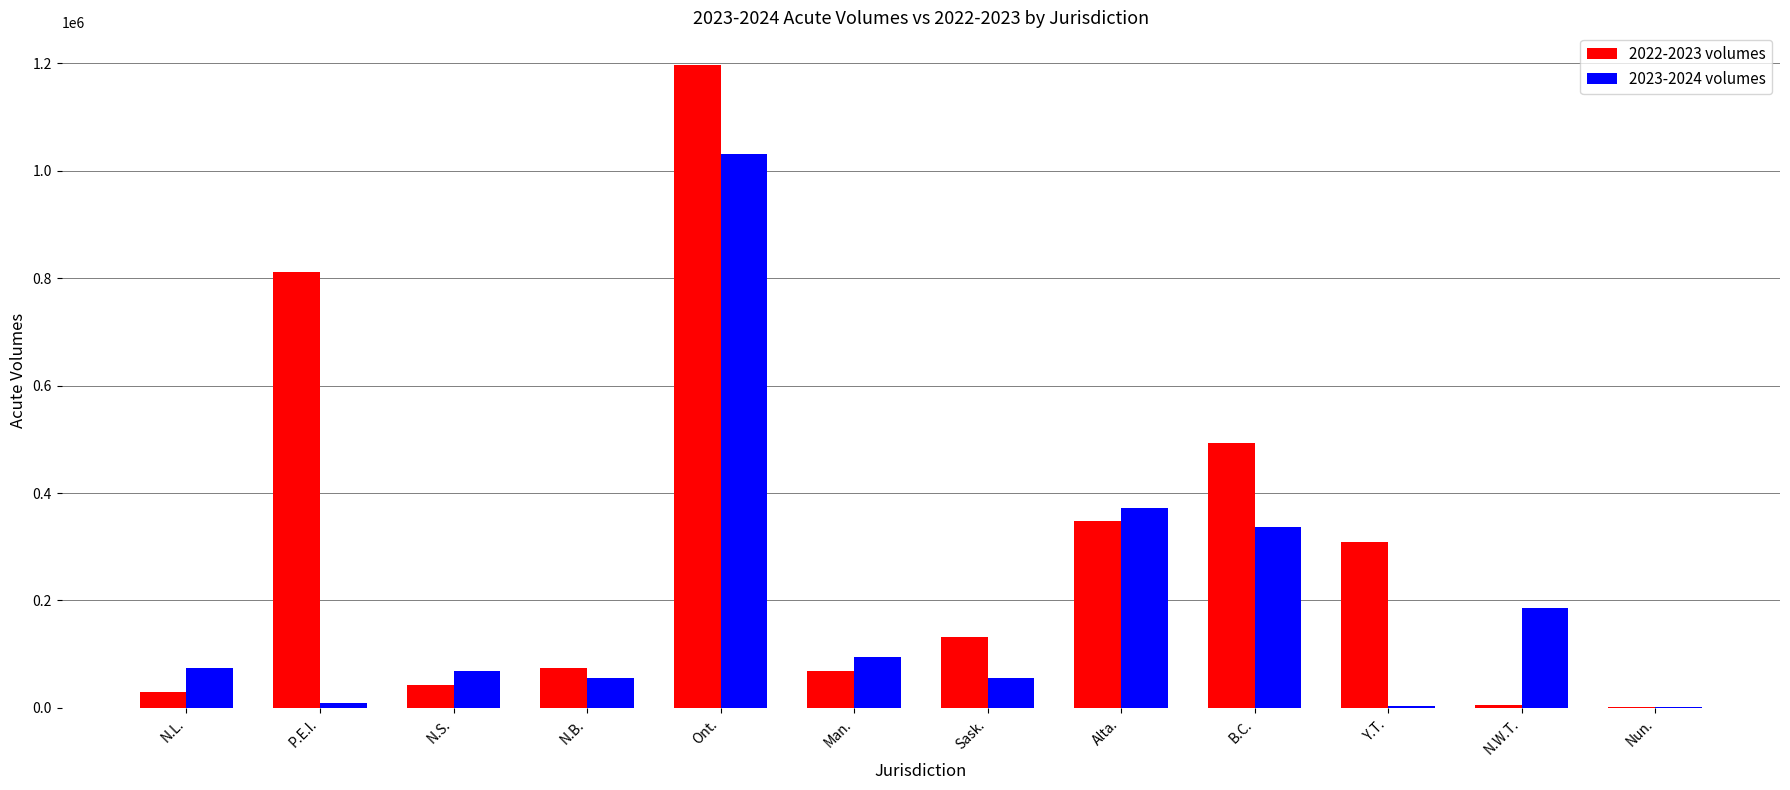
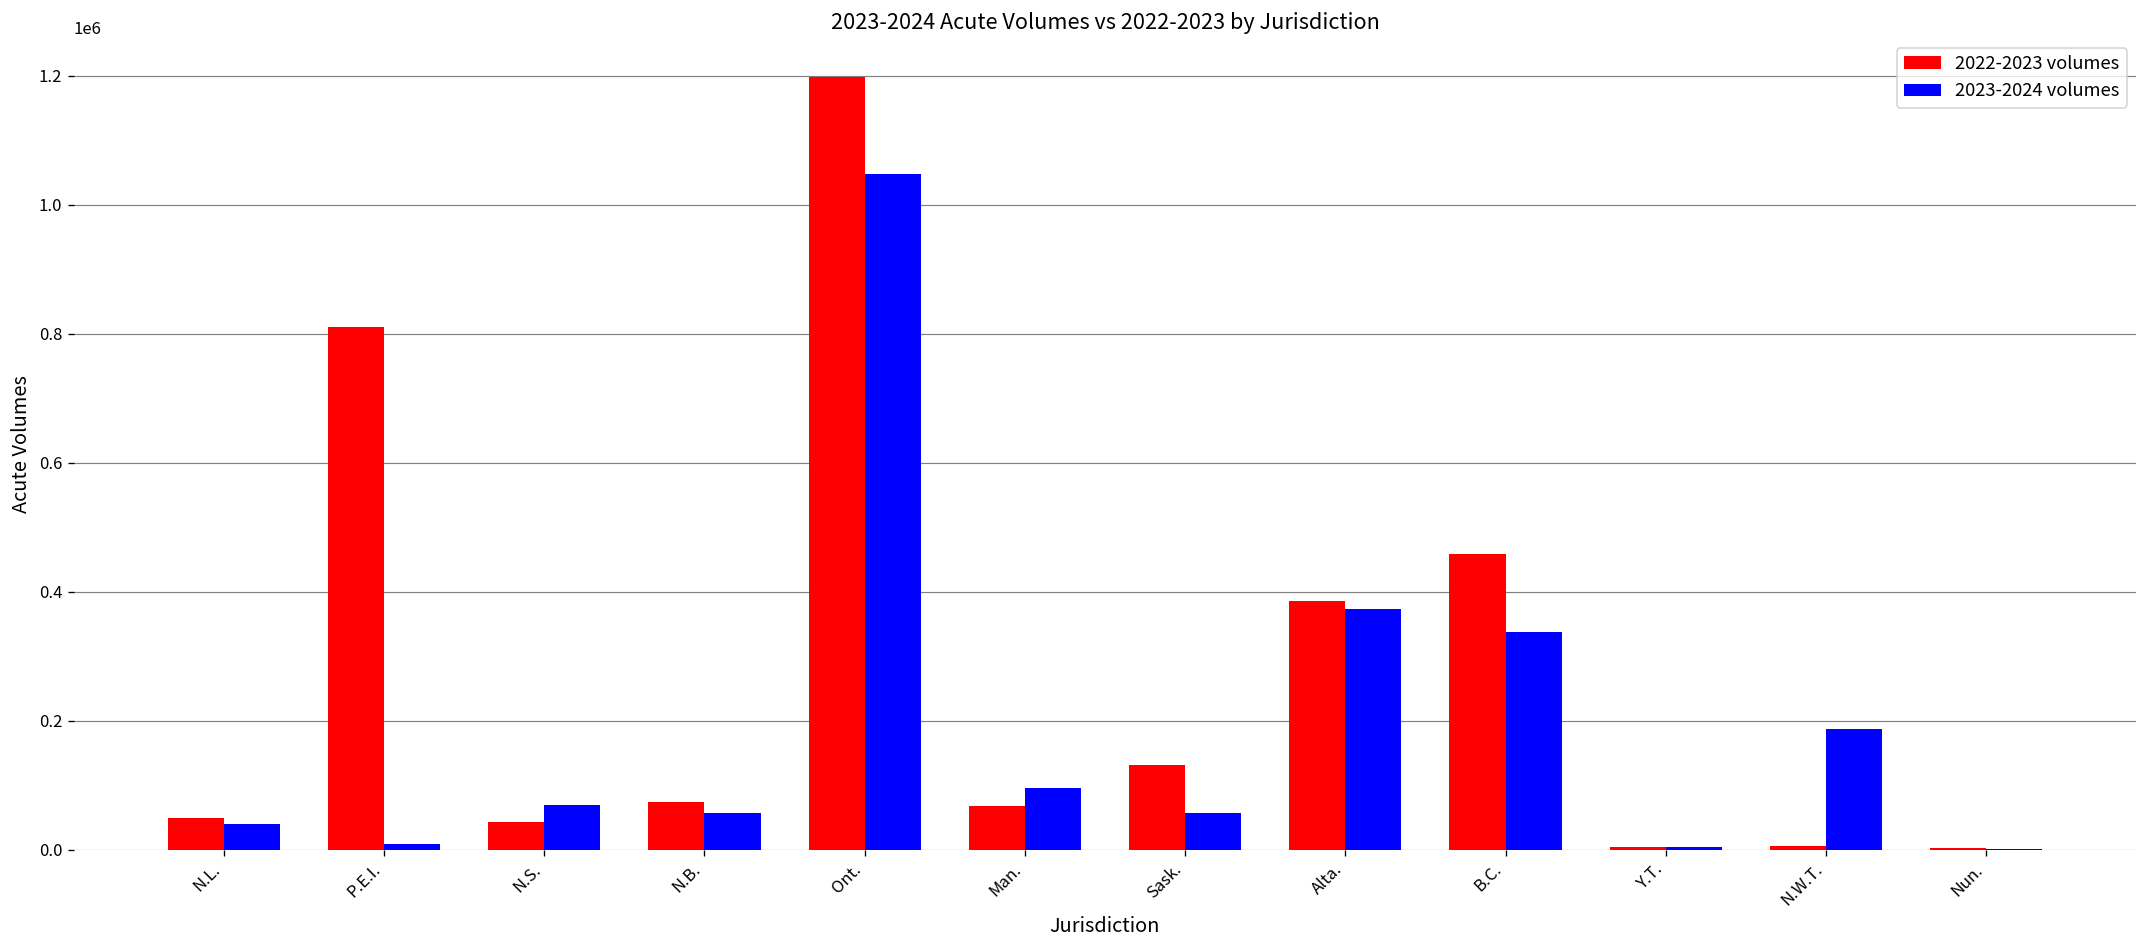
  {
    "2022-2023 volumes": {
-     "N.L.": 30000,
+     "N.L.": 50000,
      "P.E.I.": 810000,
      "N.S.": 40000,
      "N.B.": 70000,
      "Ont.": 1200000,
      "Man.": 70000,
      "Sask.": 130000,
-     "Alta.": 350000,
-     "B.C.": 490000,
-     "Y.T.": 310000,
+     "Alta.": 390000,
+     "B.C.": 460000,
+     "Y.T.": 0,
      "N.W.T.": 10000
    },
    "2023-2024 volumes": {
-     "N.L.": 70000,
+     "N.L.": 40000,
      "P.E.I.": 10000,
      "N.S.": 70000,
      "N.B.": 60000,
-     "Ont.": 1030000,
+     "Ont.": 1050000,
      "Man.": 100000,
      "Sask.": 60000,
      "Alta.": 370000,
      "B.C.": 340000,
      "N.W.T.": 190000
    }
  }
